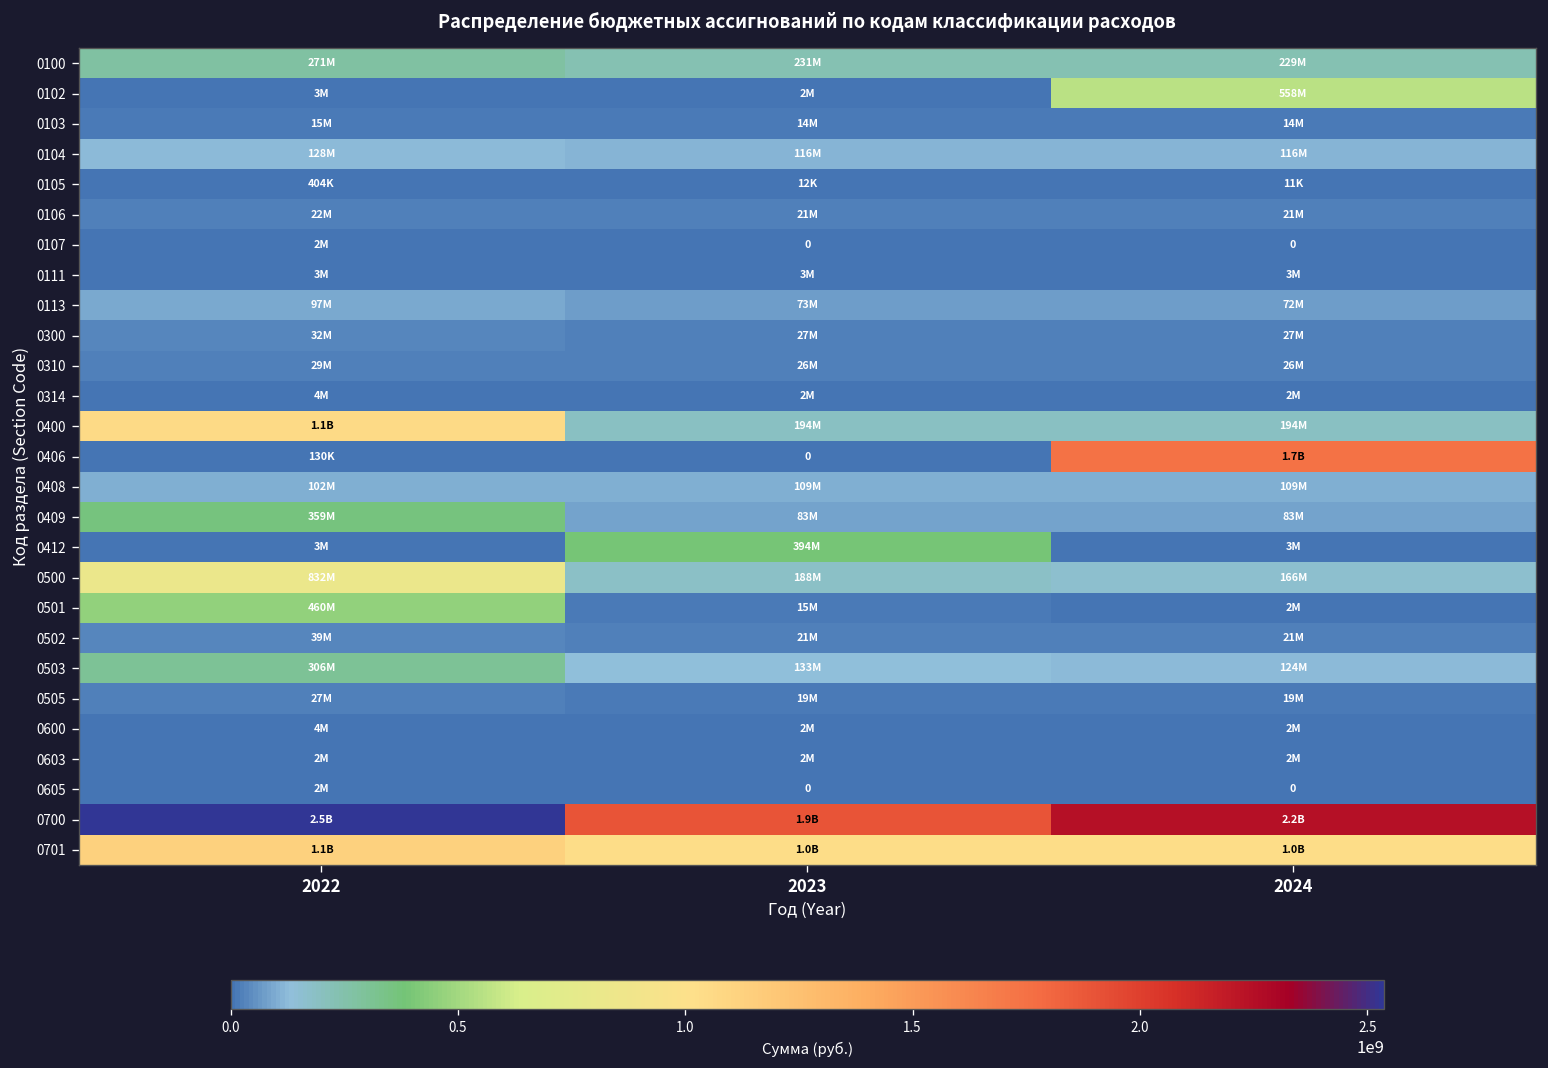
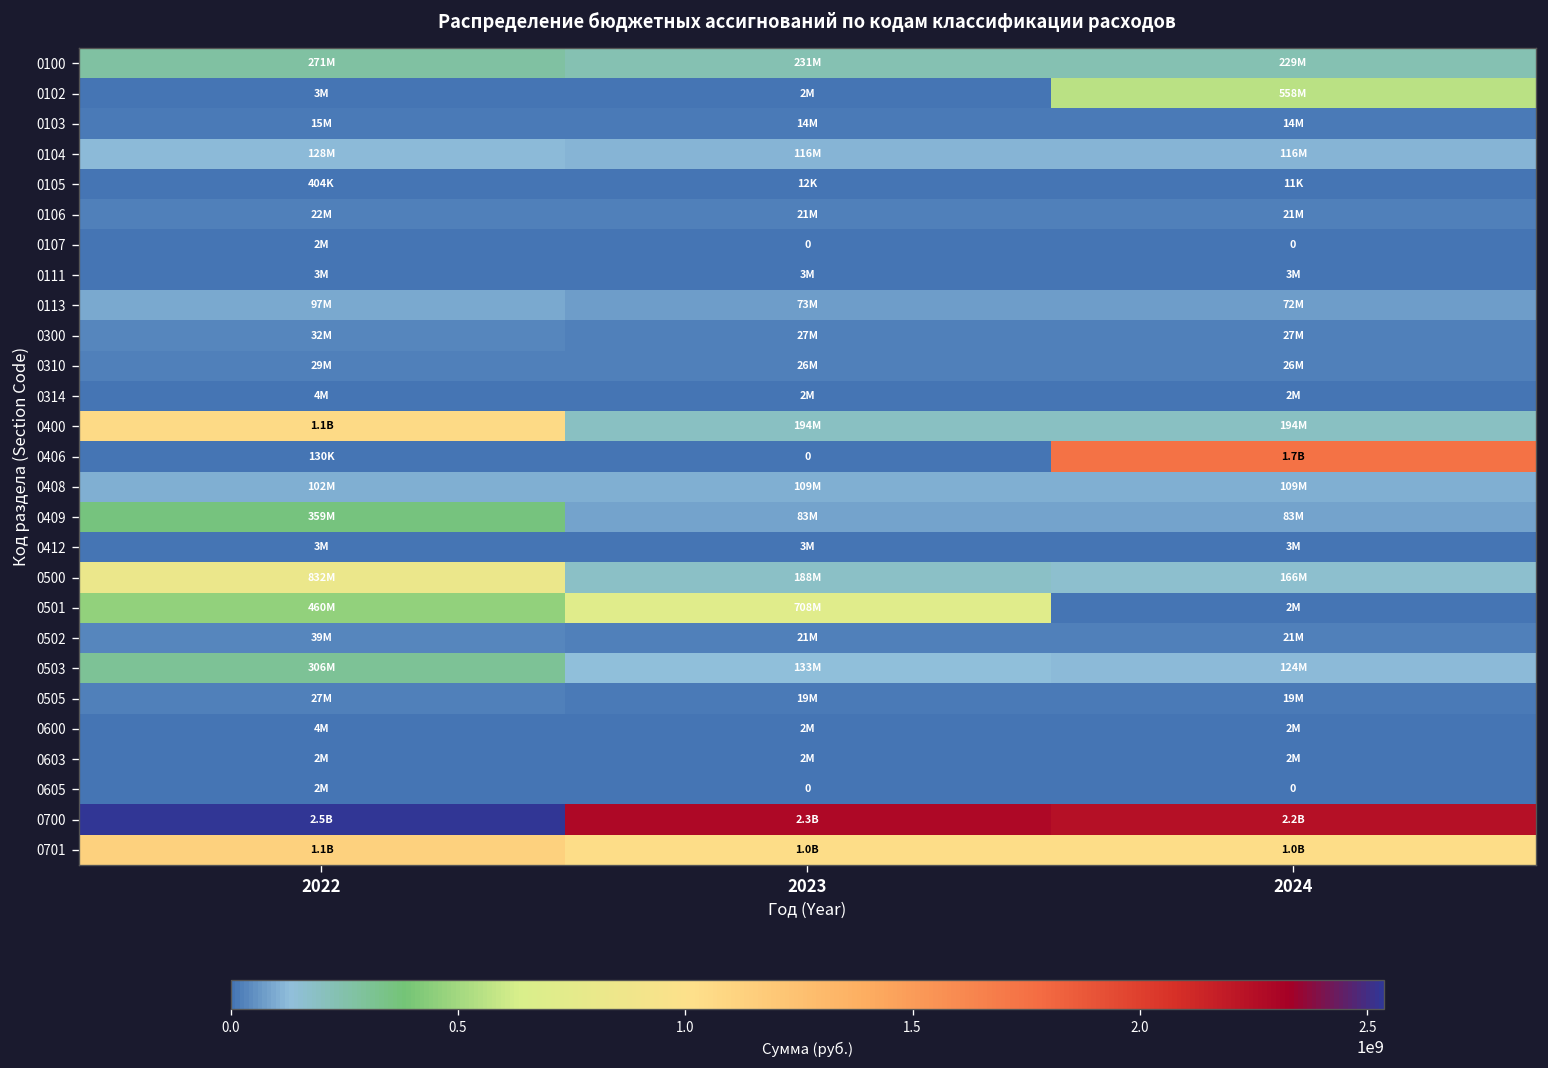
  {
    "0100": {
      "2022": "271M",
      "2023": "231M",
      "2024": "229M"
    },
    "0102": {
      "2022": "3M",
      "2023": "2M",
      "2024": "558M"
    },
    "0103": {
      "2022": "15M",
      "2023": "14M",
      "2024": "14M"
    },
    "0104": {
      "2022": "128M",
      "2023": "116M",
      "2024": "116M"
    },
    "0105": {
      "2022": "404K",
      "2023": "12K",
      "2024": "11K"
    },
    "0106": {
      "2022": "22M",
      "2023": "21M",
      "2024": "21M"
    },
    "0107": {
      "2022": "2M",
      "2023": "0",
      "2024": "0"
    },
    "0111": {
      "2022": "3M",
      "2023": "3M",
      "2024": "3M"
    },
    "0113": {
      "2022": "97M",
      "2023": "73M",
      "2024": "72M"
    },
    "0300": {
      "2022": "32M",
      "2023": "27M",
      "2024": "27M"
    },
    "0310": {
      "2022": "29M",
      "2023": "26M",
      "2024": "26M"
    },
    "0314": {
      "2022": "4M",
      "2023": "2M",
      "2024": "2M"
    },
    "0400": {
      "2022": "1.1B",
      "2023": "194M",
      "2024": "194M"
    },
    "0406": {
      "2022": "130K",
      "2023": "0",
      "2024": "1.7B"
    },
    "0408": {
      "2022": "102M",
      "2023": "109M",
      "2024": "109M"
    },
    "0409": {
      "2022": "359M",
      "2023": "83M",
      "2024": "83M"
    },
    "0412": {
      "2022": "3M",
-     "2023": "394M",
+     "2023": "3M",
      "2024": "3M"
    },
    "0500": {
      "2022": "832M",
      "2023": "188M",
      "2024": "166M"
    },
    "0501": {
      "2022": "460M",
-     "2023": "15M",
+     "2023": "708M",
      "2024": "2M"
    },
    "0502": {
      "2022": "39M",
      "2023": "21M",
      "2024": "21M"
    },
    "0503": {
      "2022": "306M",
      "2023": "133M",
      "2024": "124M"
    },
    "0505": {
      "2022": "27M",
      "2023": "19M",
      "2024": "19M"
    },
    "0600": {
      "2022": "4M",
      "2023": "2M",
      "2024": "2M"
    },
    "0603": {
      "2022": "2M",
      "2023": "2M",
      "2024": "2M"
    },
    "0605": {
      "2022": "2M",
      "2023": "0",
      "2024": "0"
    },
    "0700": {
      "2022": "2.5B",
-     "2023": "1.9B",
+     "2023": "2.3B",
      "2024": "2.2B"
    },
    "0701": {
      "2022": "1.1B",
      "2023": "1.0B",
      "2024": "1.0B"
    }
  }
